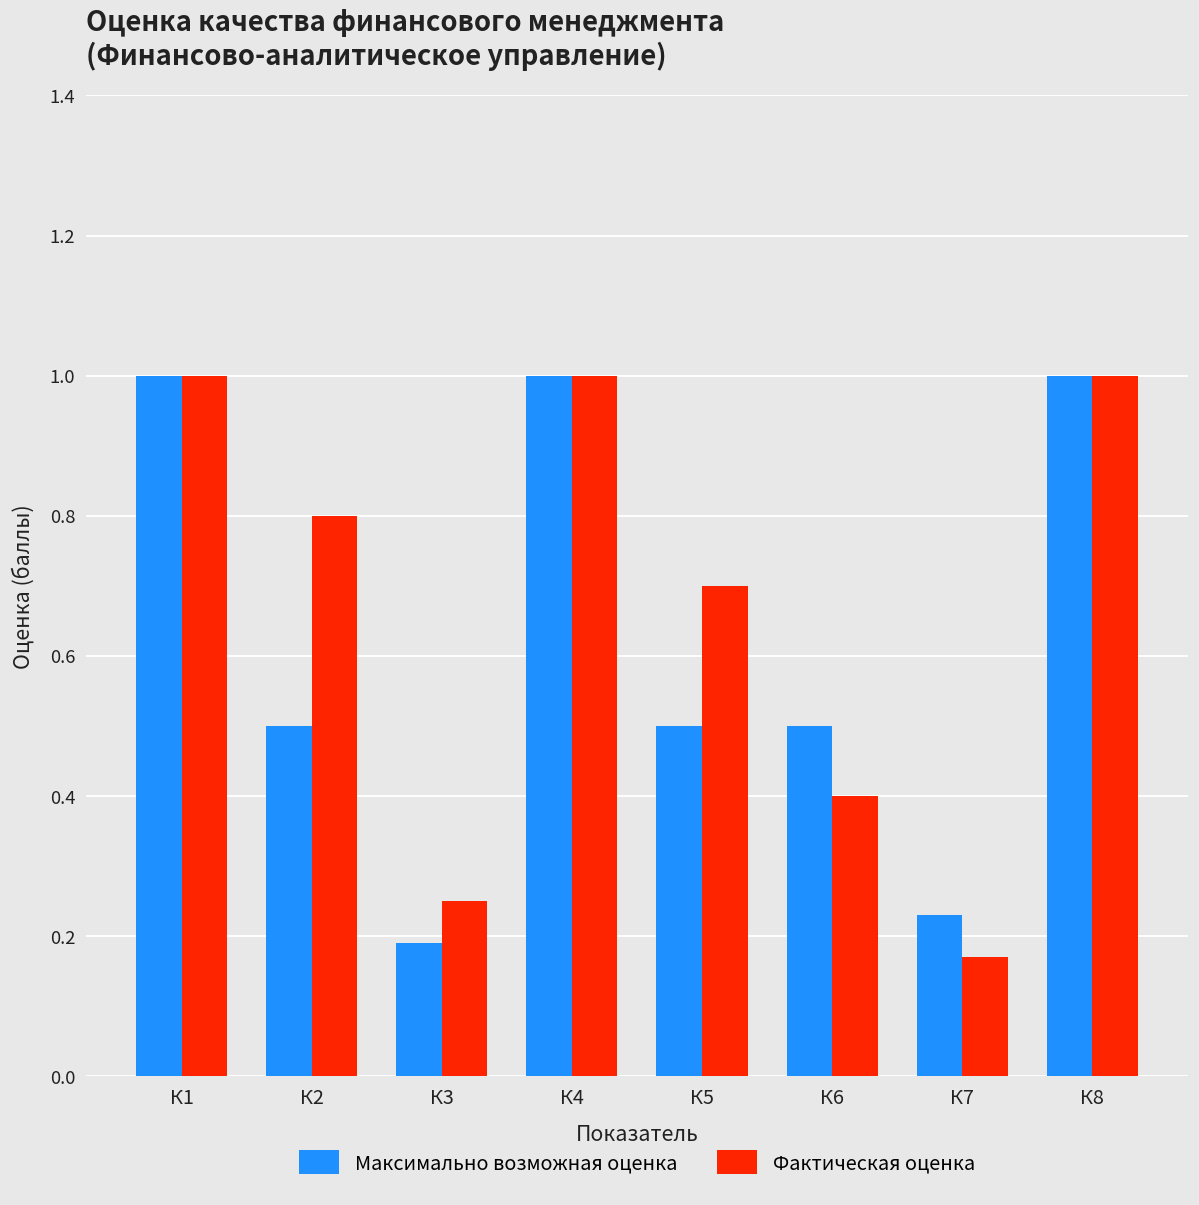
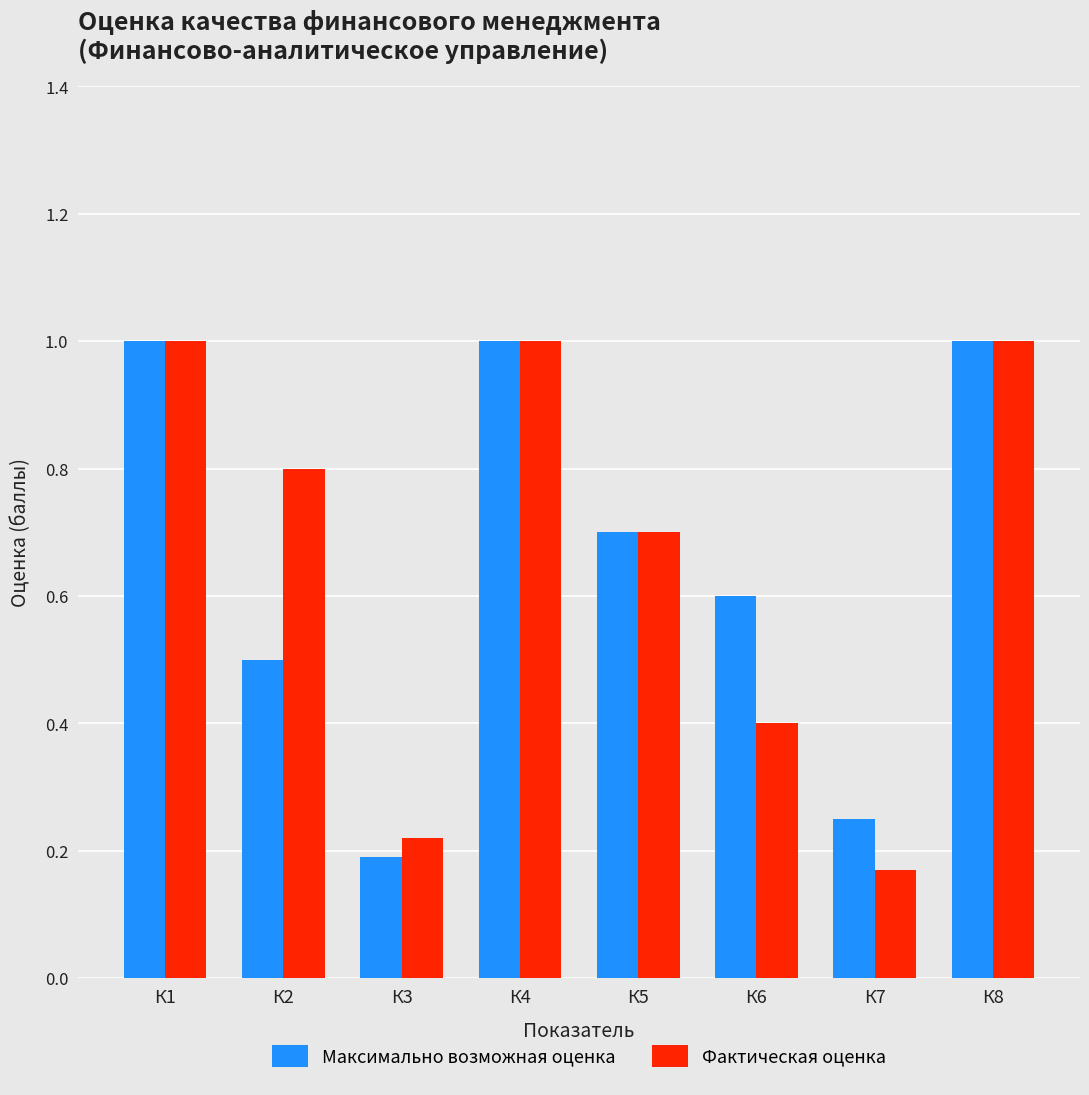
  {
    "Максимально возможная оценка": {
      "К1": 1.00,
      "К2": 0.50,
      "К3": 0.19,
      "К4": 1.00,
-     "К5": 0.5,
-     "К6": 0.5,
-     "К7": 0.23,
+     "К5": 0.7,
+     "К6": 0.6,
+     "К7": 0.25,
      "К8": 1.00
    },
    "Фактическая оценка": {
      "К1": 1.00,
      "К2": 0.80,
-     "К3": 0.25,
+     "К3": 0.22,
      "К4": 1.00,
      "К5": 0.70,
      "К6": 0.40,
      "К7": 0.17,
      "К8": 1.00
    }
  }
